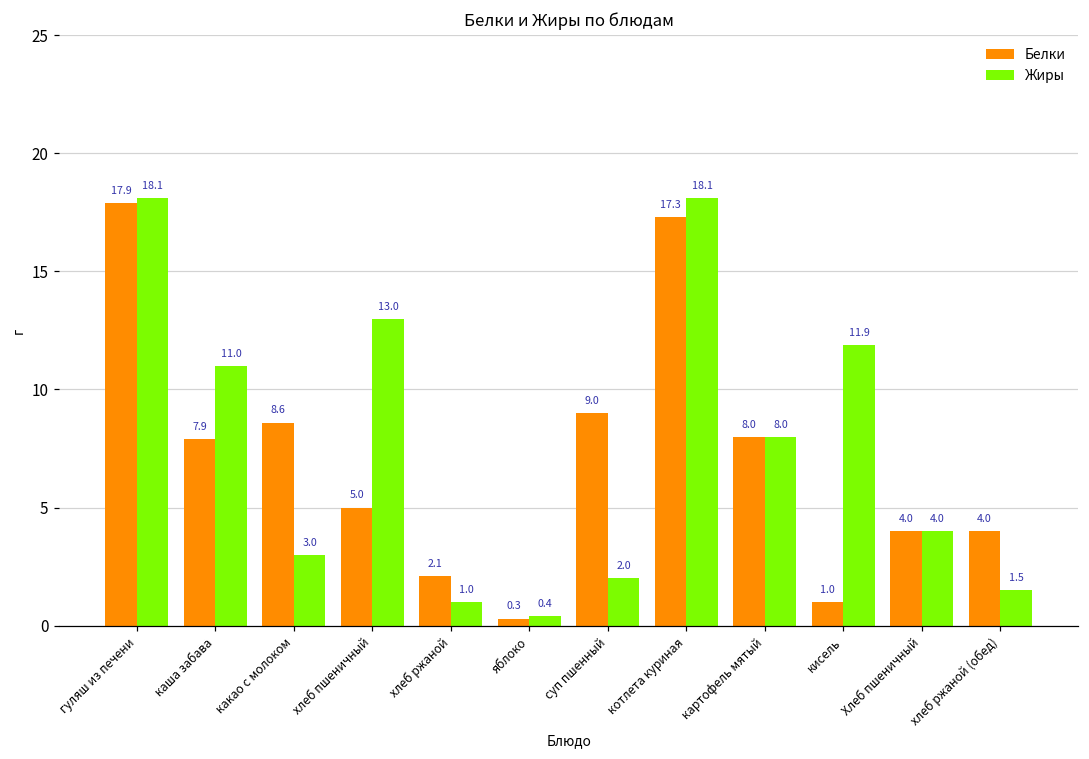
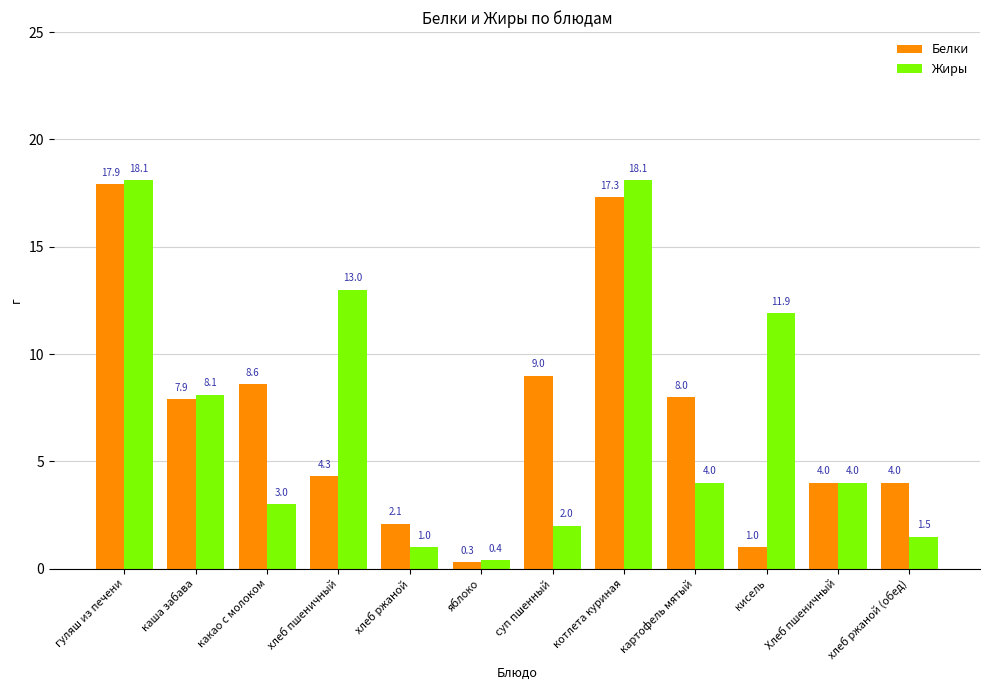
  {
    "Белки": {
      "гуляш из печени": 17.9,
      "каша забава": 7.9,
      "какао с молоком": 8.6,
-     "хлеб пшеничный": 5.0,
+     "хлеб пшеничный": 4.3,
      "хлеб ржаной": 2.1,
      "яблоко": 0.3,
      "суп пшенный": 9.0,
      "котлета куриная": 17.3,
      "картофель мятый": 8.0,
      "кисель": 1.0,
      "Хлеб пшеничный": 4.0,
      "хлеб ржаной (обед)": 4.0
    },
    "Жиры": {
      "гуляш из печени": 18.1,
-     "каша забава": 11.0,
+     "каша забава": 8.1,
      "какао с молоком": 3.0,
      "хлеб пшеничный": 13.0,
      "хлеб ржаной": 1.0,
      "яблоко": 0.4,
      "суп пшенный": 2.0,
      "котлета куриная": 18.1,
-     "картофель мятый": 8.0,
+     "картофель мятый": 4.0,
      "кисель": 11.9,
      "Хлеб пшеничный": 4.0,
      "хлеб ржаной (обед)": 1.5
    }
  }
